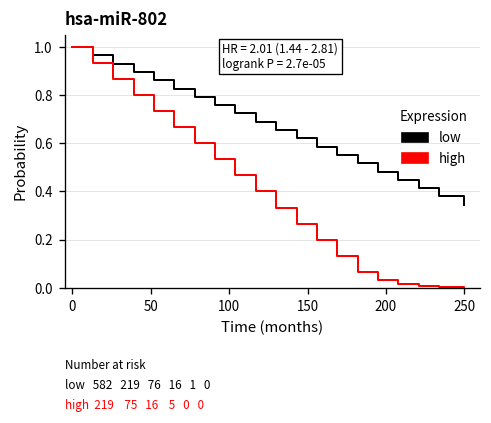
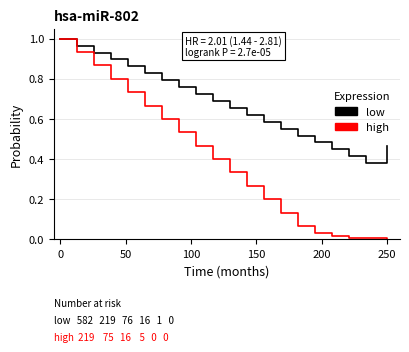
  {
    "low": {
-     "250": 0.34
+     "250": 0.47
    },
    "high": {
      "250": 0.00
    }
  }
